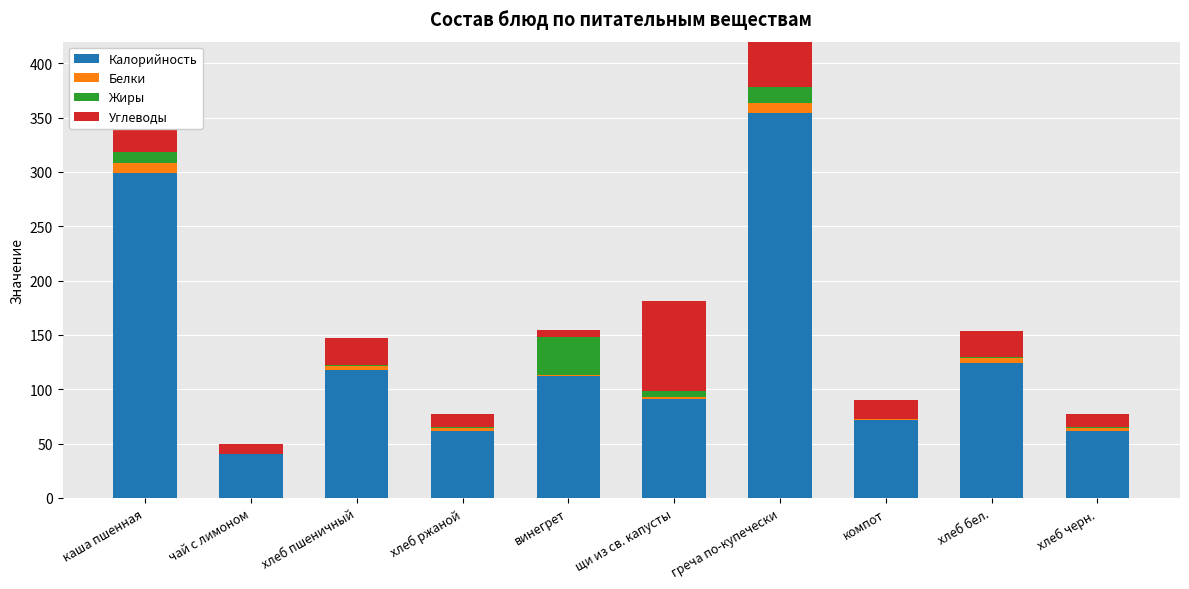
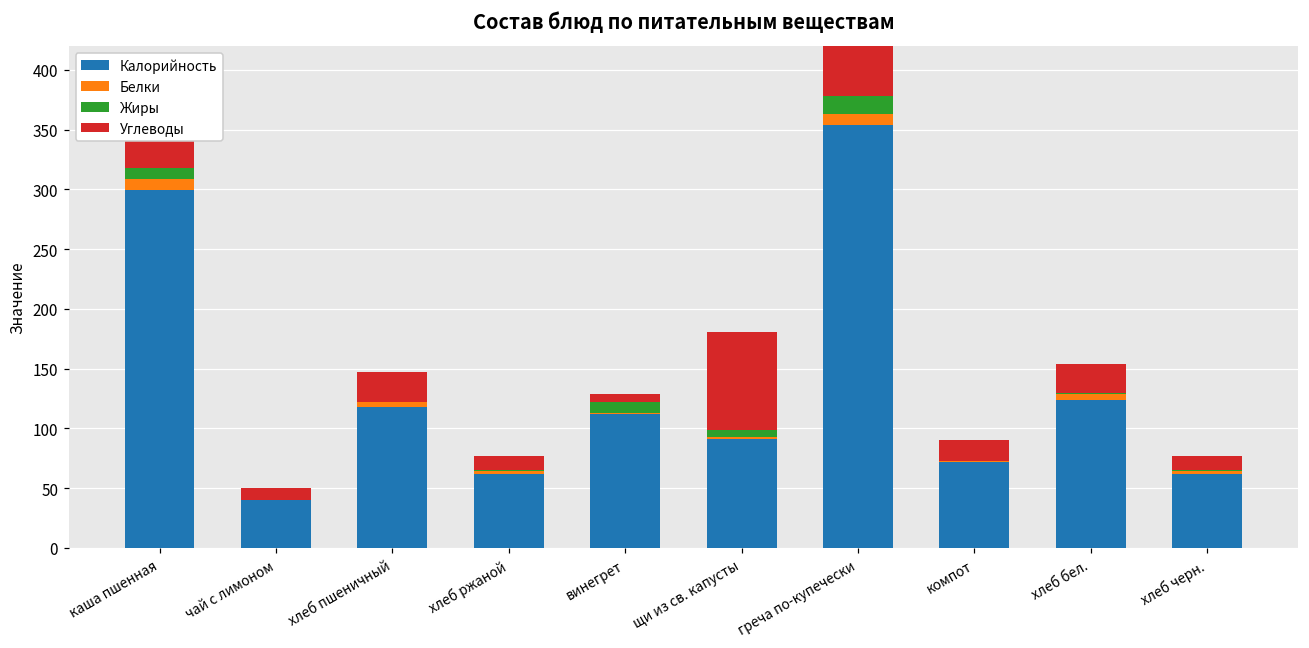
  {
    "Калорийность": {
      "каша пшенная": 299,
      "чай с лимоном": 40,
      "хлеб пшеничный": 118,
      "хлеб ржаной": 62,
      "винегрет": 112,
      "щи из св. капусты": 91,
      "греча по-купечески": 354,
      "компот": 72,
      "хлеб бел.": 124,
      "хлеб черн.": 62
    },
    "Белки": {
      "каша пшенная": 9,
      "хлеб пшеничный": 4,
      "хлеб ржаной": 2,
      "греча по-купечески": 9,
      "хлеб бел.": 5,
      "хлеб черн.": 2
    },
    "Жиры": {
      "каша пшенная": 10,
-     "винегрет": 35,
+     "винегрет": 9,
      "щи из св. капусты": 5,
      "греча по-купечески": 15
    },
    "Углеводы": {
      "чай с лимоном": 10,
      "хлеб пшеничный": 25,
      "хлеб ржаной": 12,
      "винегрет": 7,
      "щи из св. капусты": 82,
      "компот": 18,
      "хлеб бел.": 24,
      "хлеб черн.": 12
    }
  }
